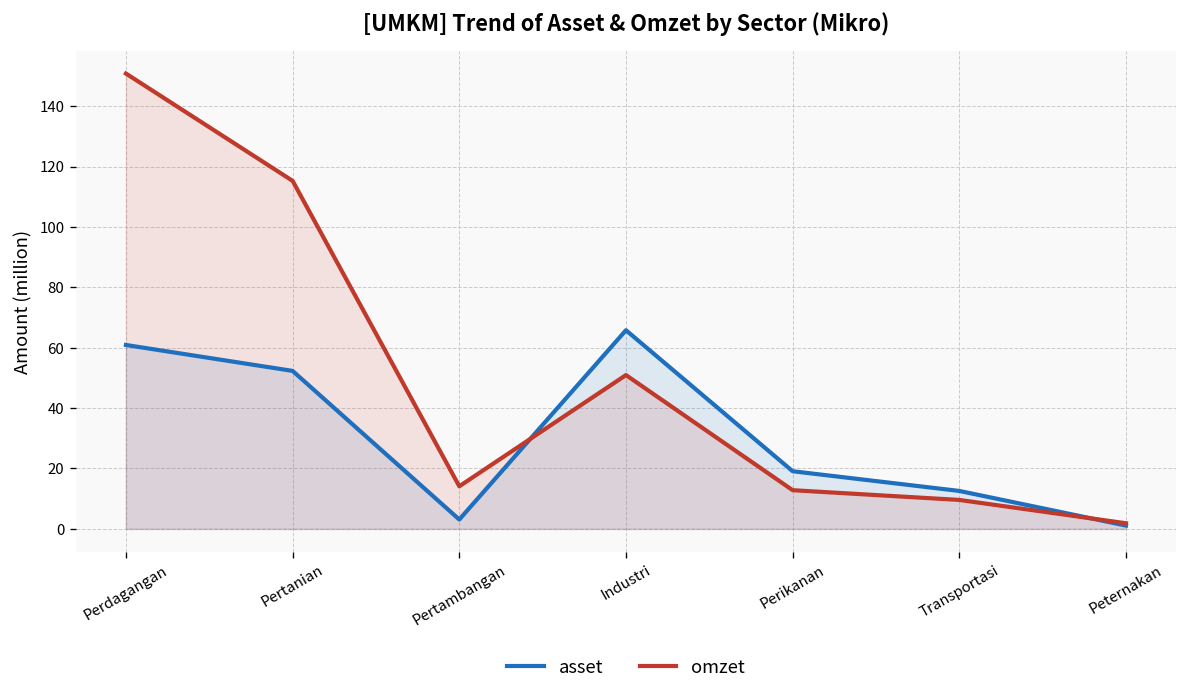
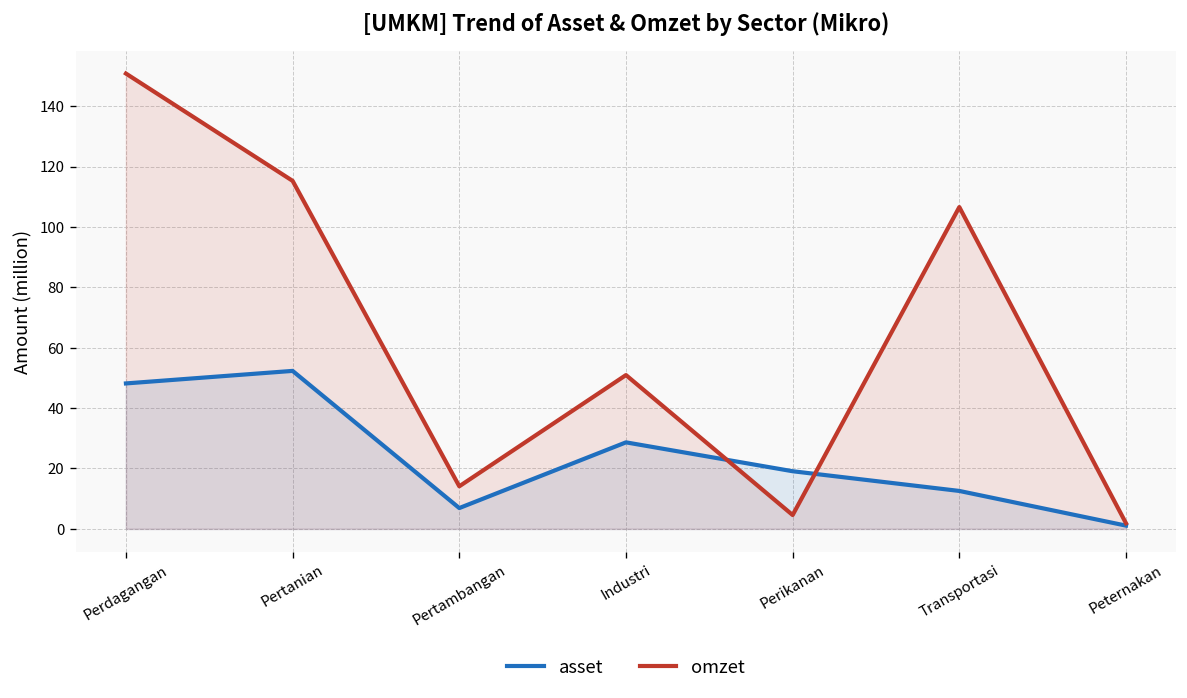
  {
    "asset": {
-     "Perdagangan": 61,
+     "Perdagangan": 48,
      "Pertanian": 52,
-     "Pertambangan": 3,
-     "Industri": 66,
+     "Pertambangan": 7,
+     "Industri": 29,
      "Perikanan": 19,
      "Transportasi": 13
    },
    "omzet": {
      "Perdagangan": 151,
      "Pertanian": 115,
      "Pertambangan": 14,
      "Industri": 51,
-     "Perikanan": 13,
-     "Transportasi": 10
+     "Perikanan": 5,
+     "Transportasi": 107
    }
  }
